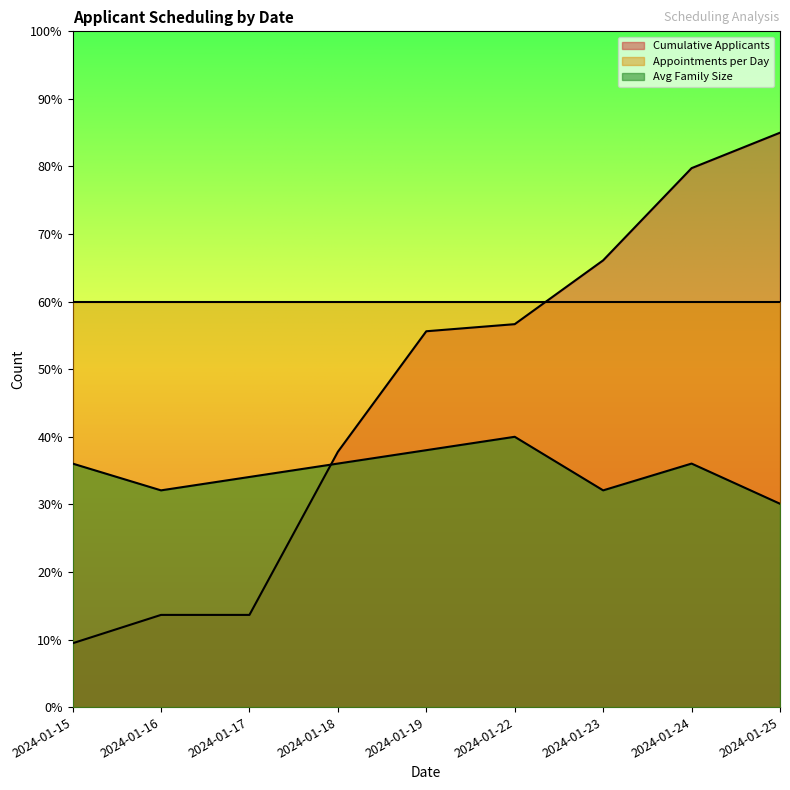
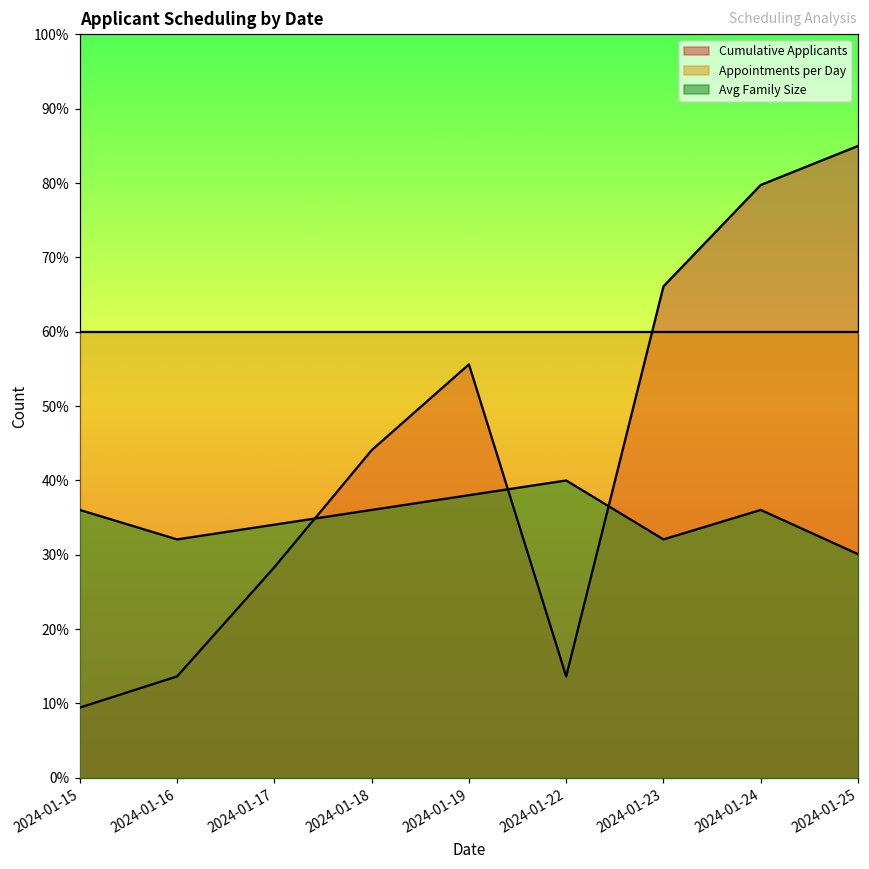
  {
    "Cumulative Applicants": {
      "2024-01-15": "9%",
      "2024-01-16": "14%",
-     "2024-01-17": "14%",
-     "2024-01-18": "38%",
+     "2024-01-17": "28%",
+     "2024-01-18": "44%",
      "2024-01-19": "56%",
-     "2024-01-22": "57%",
+     "2024-01-22": "14%",
      "2024-01-23": "66%",
      "2024-01-24": "80%",
      "2024-01-25": "85%"
    },
    "Appointments per Day": {
      "2024-01-15": "60%",
      "2024-01-16": "60%",
      "2024-01-17": "60%",
      "2024-01-18": "60%",
      "2024-01-19": "60%",
      "2024-01-22": "60%",
      "2024-01-23": "60%",
      "2024-01-24": "60%",
      "2024-01-25": "60%"
    },
    "Avg Family Size": {
      "2024-01-15": "36%",
      "2024-01-16": "32%",
      "2024-01-17": "34%",
      "2024-01-18": "36%",
      "2024-01-19": "38%",
      "2024-01-22": "40%",
      "2024-01-23": "32%",
      "2024-01-24": "36%",
      "2024-01-25": "30%"
    }
  }
